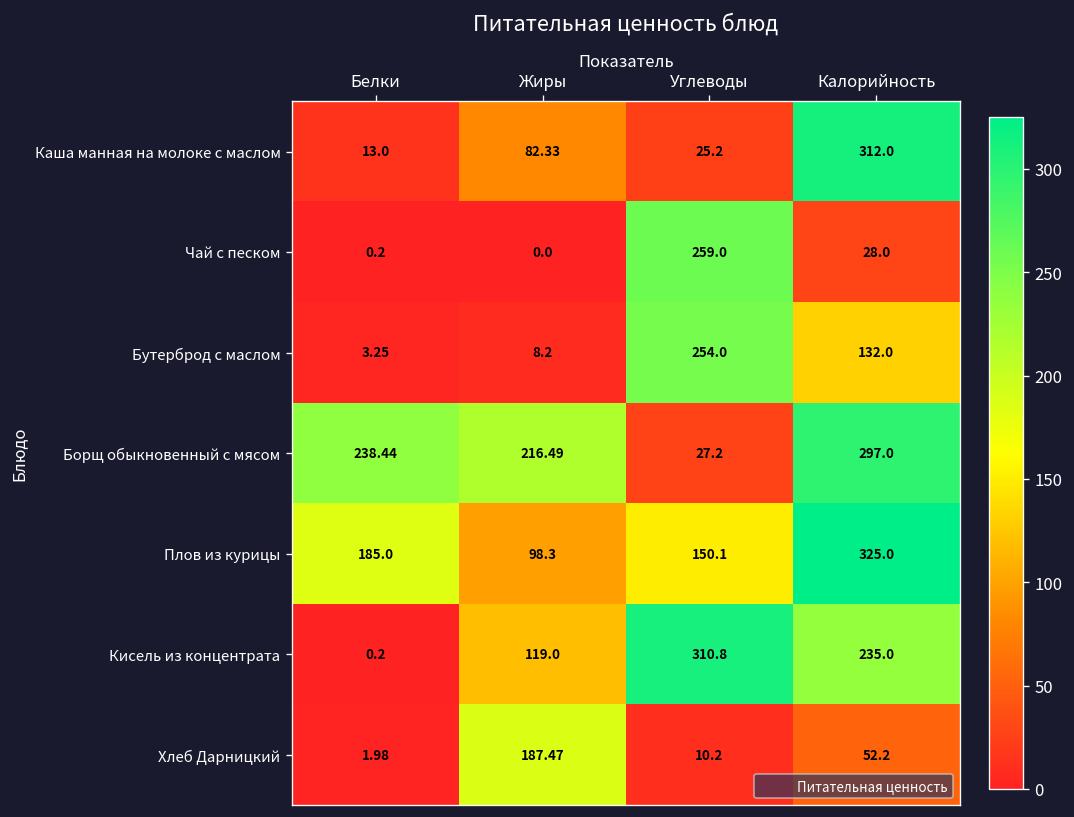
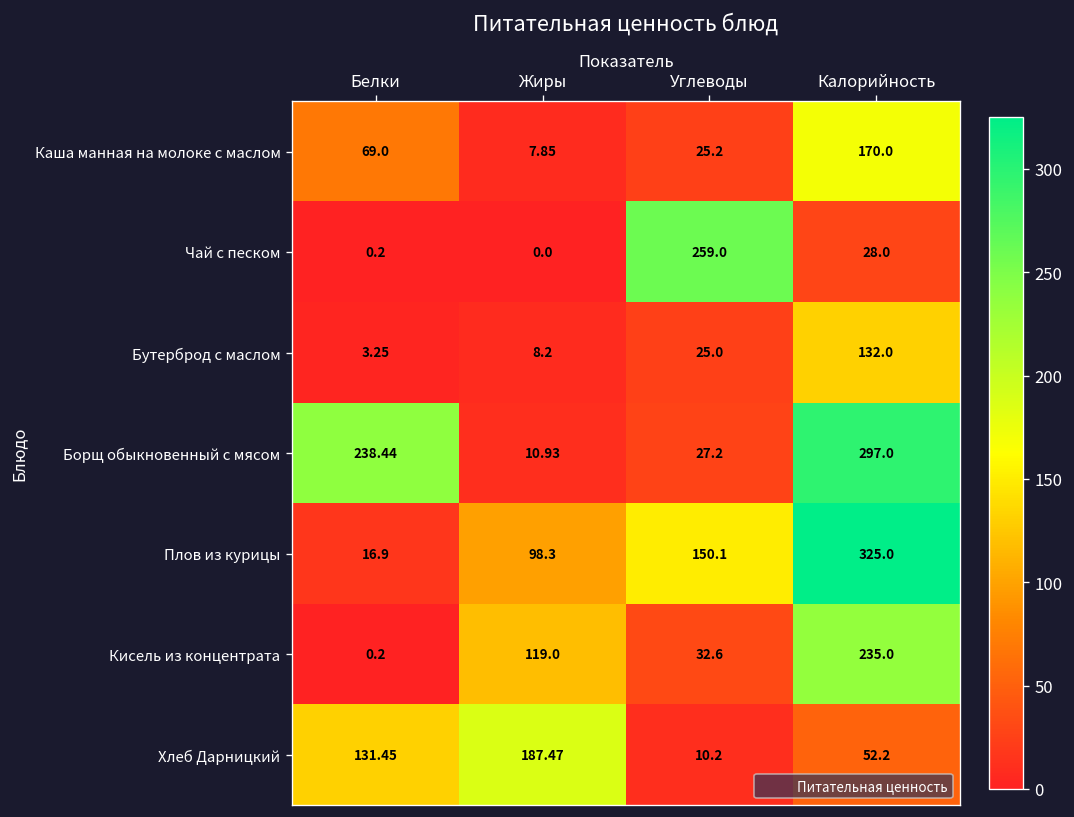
  {
    "Каша манная на молоке с маслом": {
-     "Белки": 13.0,
-     "Жиры": 82.33,
+     "Белки": 69.0,
+     "Жиры": 7.85,
      "Углеводы": 25.2,
-     "Калорийность": 312.0
+     "Калорийность": 170.0
    },
    "Чай с песком": {
      "Белки": 0.2,
      "Жиры": 0.0,
      "Углеводы": 259.0,
      "Калорийность": 28.0
    },
    "Бутерброд с маслом": {
      "Белки": 3.25,
      "Жиры": 8.2,
-     "Углеводы": 254.0,
+     "Углеводы": 25.0,
      "Калорийность": 132.0
    },
    "Борщ обыкновенный с мясом": {
      "Белки": 238.44,
-     "Жиры": 216.49,
+     "Жиры": 10.93,
      "Углеводы": 27.2,
      "Калорийность": 297.0
    },
    "Плов из курицы": {
-     "Белки": 185.0,
+     "Белки": 16.9,
      "Жиры": 98.3,
      "Углеводы": 150.1,
      "Калорийность": 325.0
    },
    "Кисель из концентрата": {
      "Белки": 0.2,
      "Жиры": 119.0,
-     "Углеводы": 310.8,
+     "Углеводы": 32.6,
      "Калорийность": 235.0
    },
    "Хлеб Дарницкий": {
-     "Белки": 1.98,
+     "Белки": 131.45,
      "Жиры": 187.47,
      "Углеводы": 10.2,
      "Калорийность": 52.2
    }
  }
